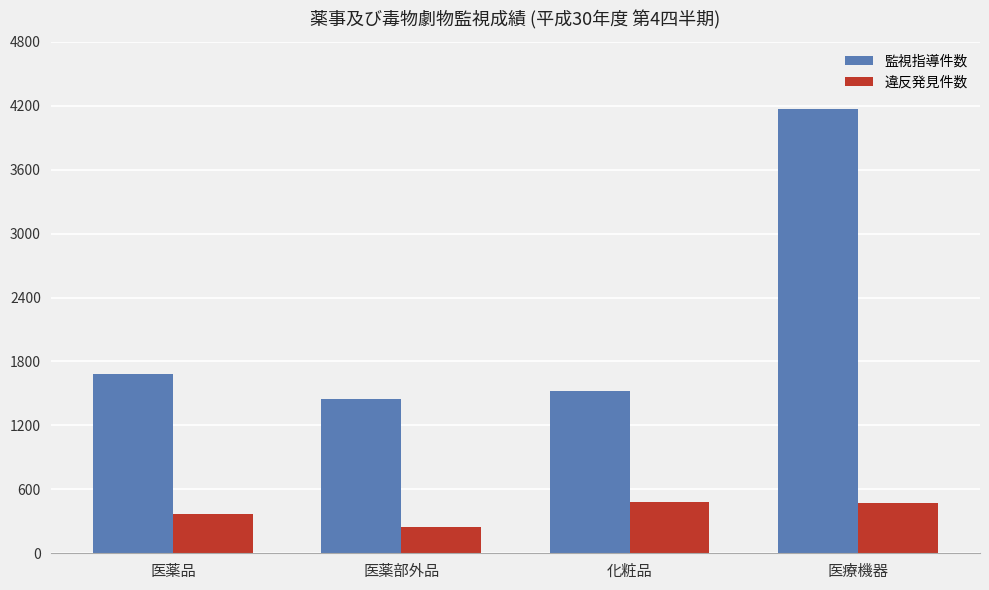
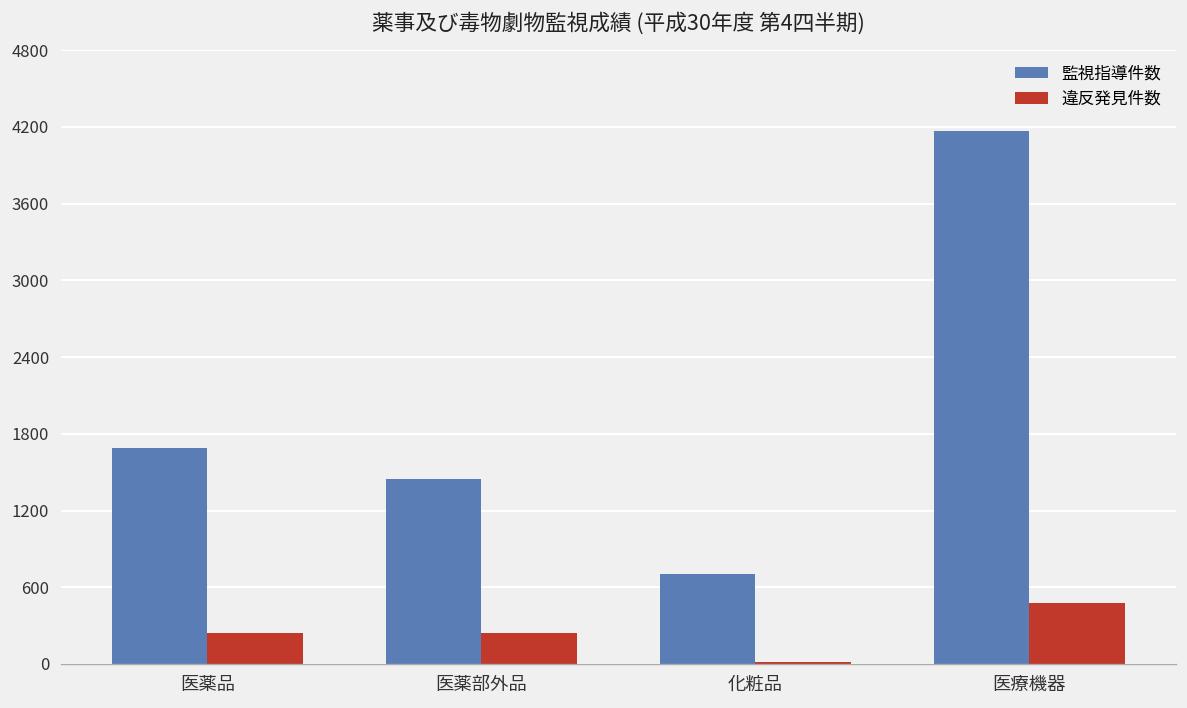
  {
    "監視指導件数": {
      "医薬品": 1690,
      "医薬部外品": 1450,
-     "化粧品": 1530,
+     "化粧品": 700,
      "医療機器": 4170
    },
    "違反発見件数": {
-     "医薬品": 370,
+     "医薬品": 240,
      "医薬部外品": 240,
-     "化粧品": 480,
+     "化粧品": 10,
      "医療機器": 480
    }
  }
